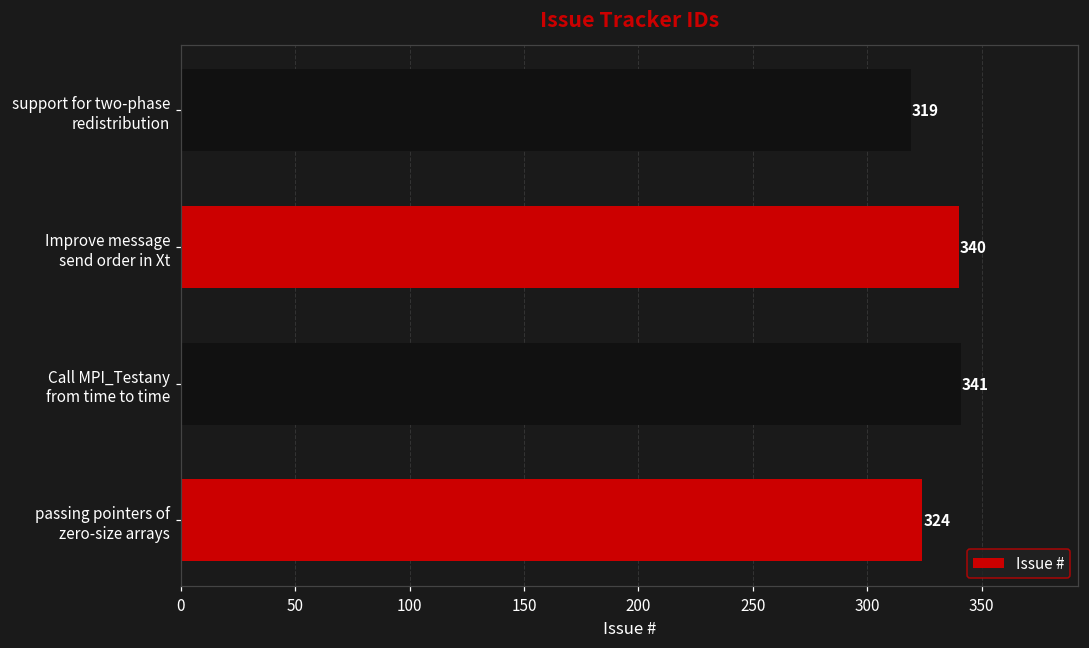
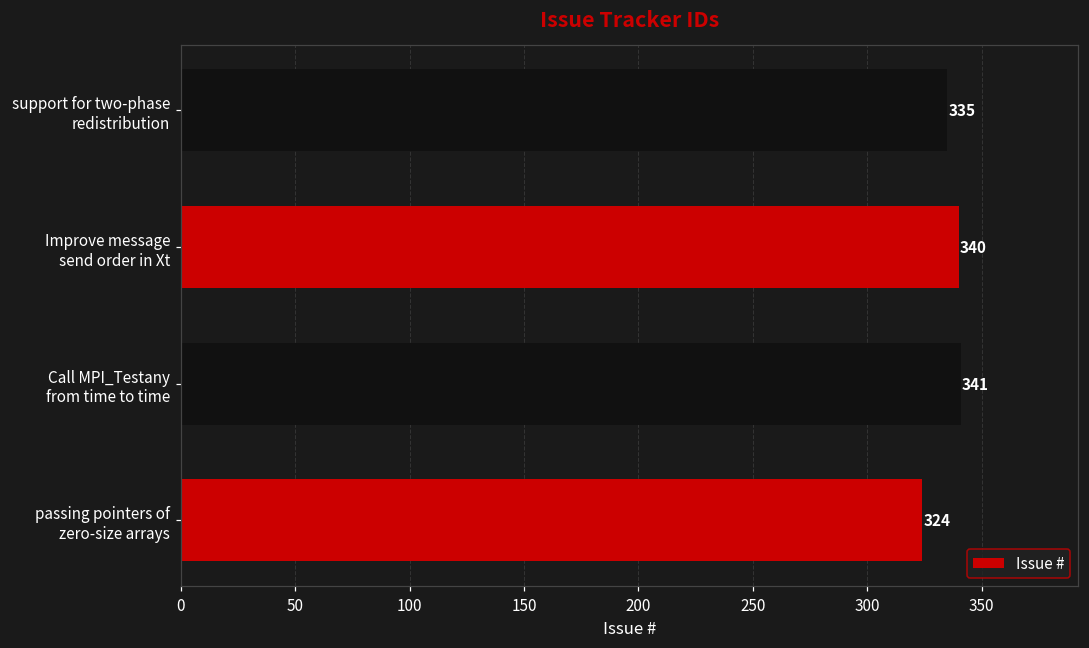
  {
-   "support for two-phase redistribution": 319,
+   "support for two-phase redistribution": 335,
    "Improve message send order in Xt": 340,
    "Call MPI_Testany from time to time": 341,
    "passing pointers of zero-size arrays": 324
  }
